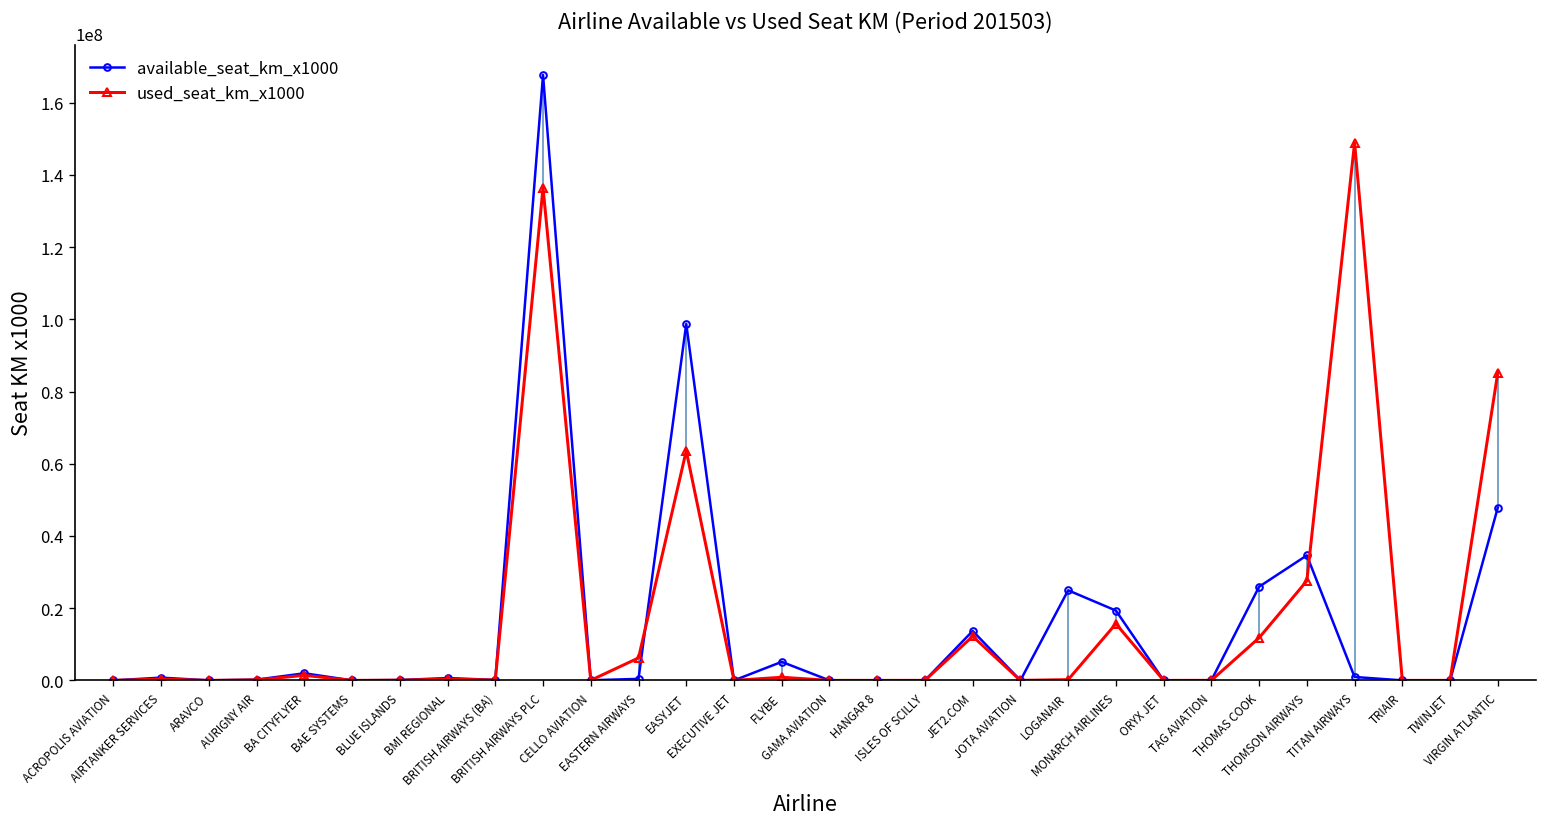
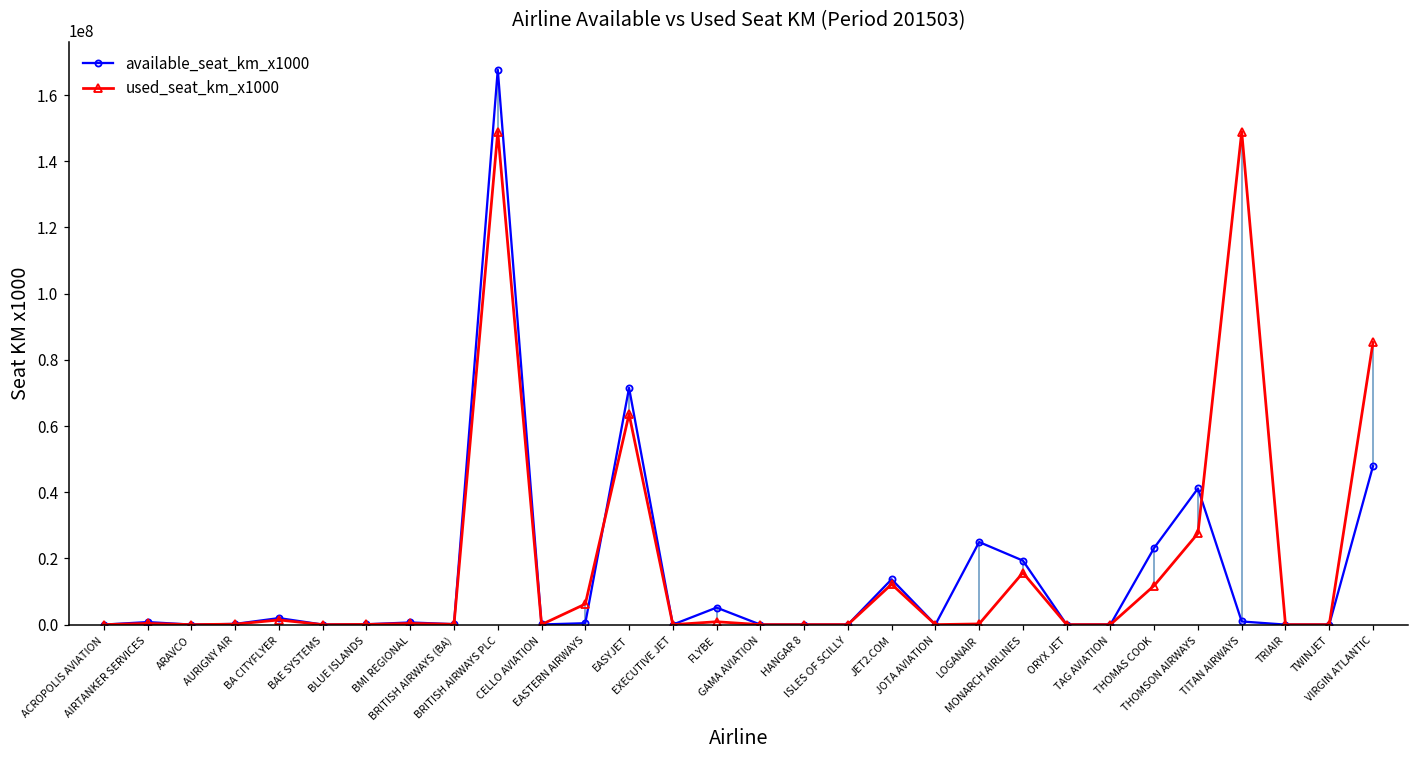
  {
    "available_seat_km_x1000": {
      "BRITISH AIRWAYS PLC": 168000000,
      "EASTERN AIRWAYS": 0,
-     "EASYJET": 99000000,
+     "EASYJET": 72000000,
      "FLYBE": 5000000,
      "JET2.COM": 14000000,
      "LOGANAIR": 25000000,
      "MONARCH AIRLINES": 19000000,
-     "THOMAS COOK": 26000000,
-     "THOMSON AIRWAYS": 35000000,
+     "THOMAS COOK": 23000000,
+     "THOMSON AIRWAYS": 41000000,
      "TITAN AIRWAYS": 1000000,
      "VIRGIN ATLANTIC": 48000000
    },
    "used_seat_km_x1000": {
-     "BRITISH AIRWAYS PLC": 136000000,
+     "BRITISH AIRWAYS PLC": 149000000,
      "EASTERN AIRWAYS": 6000000,
      "EASYJET": 64000000,
      "FLYBE": 1000000,
      "JET2.COM": 12000000,
      "LOGANAIR": 0,
      "MONARCH AIRLINES": 16000000,
      "THOMAS COOK": 12000000,
      "THOMSON AIRWAYS": 28000000,
      "TITAN AIRWAYS": 149000000,
      "VIRGIN ATLANTIC": 85000000
    }
  }
